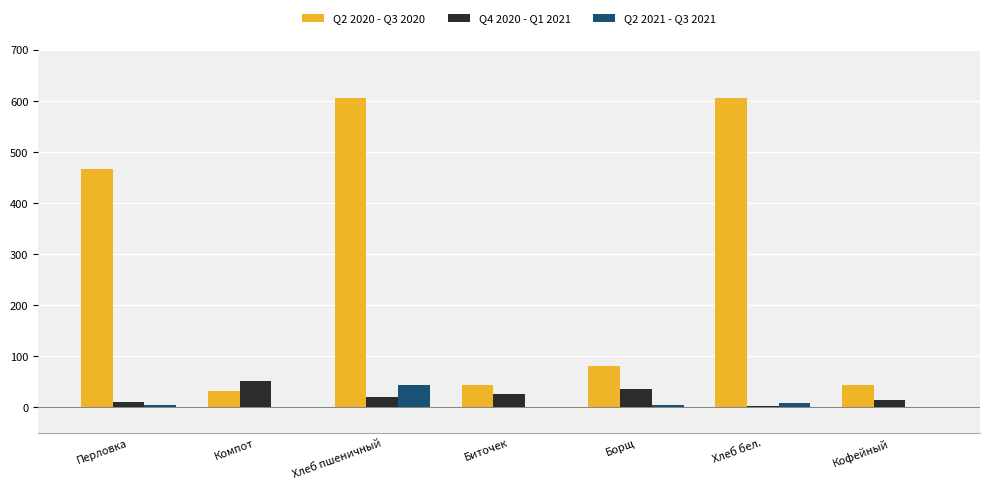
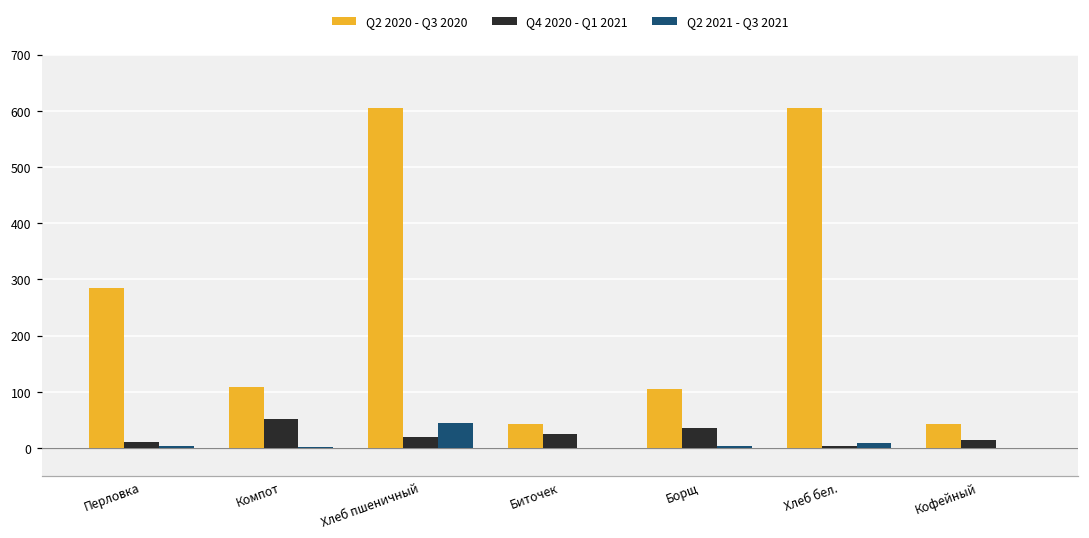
  {
    "Q2 2020 - Q3 2020": {
-     "Перловка": 470,
-     "Компот": 30,
+     "Перловка": 280,
+     "Компот": 110,
      "Хлеб пшеничный": 610,
      "Биточек": 40,
-     "Борщ": 80,
+     "Борщ": 110,
      "Хлеб бел.": 610,
      "Кофейный": 40
    },
    "Q4 2020 - Q1 2021": {
      "Перловка": 10,
      "Компот": 50,
      "Хлеб пшеничный": 20,
      "Биточек": 30,
      "Борщ": 40,
      "Кофейный": 20
    },
    "Q2 2021 - Q3 2021": {
      "Хлеб пшеничный": 40,
      "Биточек": 0,
      "Хлеб бел.": 10,
      "Кофейный": 0
    }
  }
